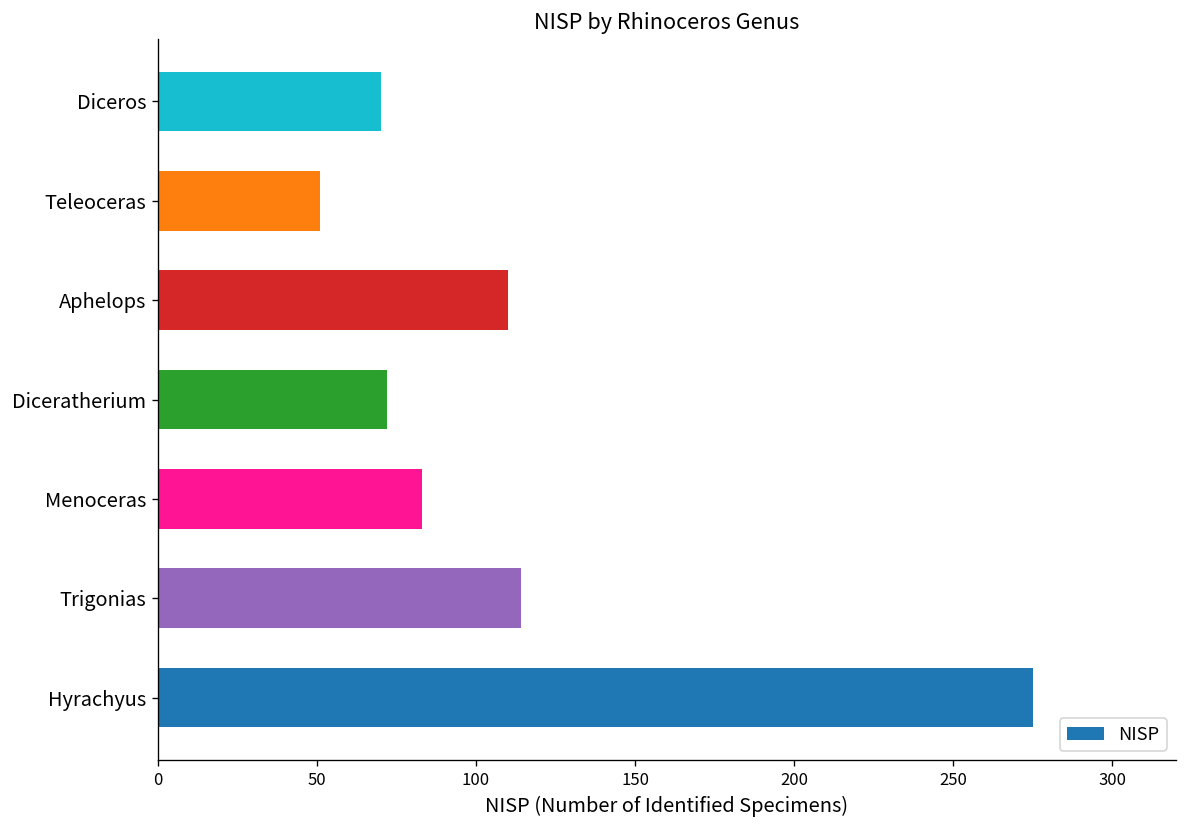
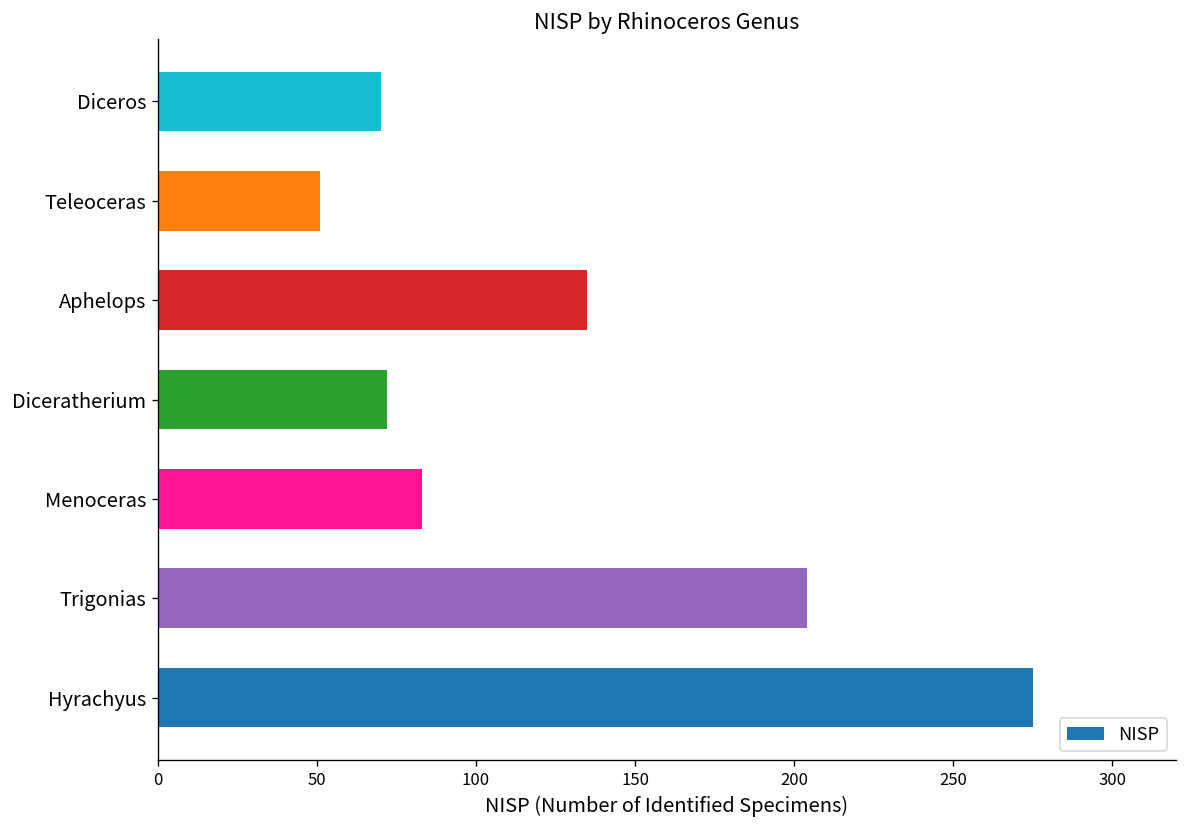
  {
    "Diceros": 70,
    "Teleoceras": 51,
-   "Aphelops": 110,
+   "Aphelops": 135,
    "Diceratherium": 72,
    "Menoceras": 83,
-   "Trigonias": 114,
+   "Trigonias": 204,
    "Hyrachyus": 275
  }
